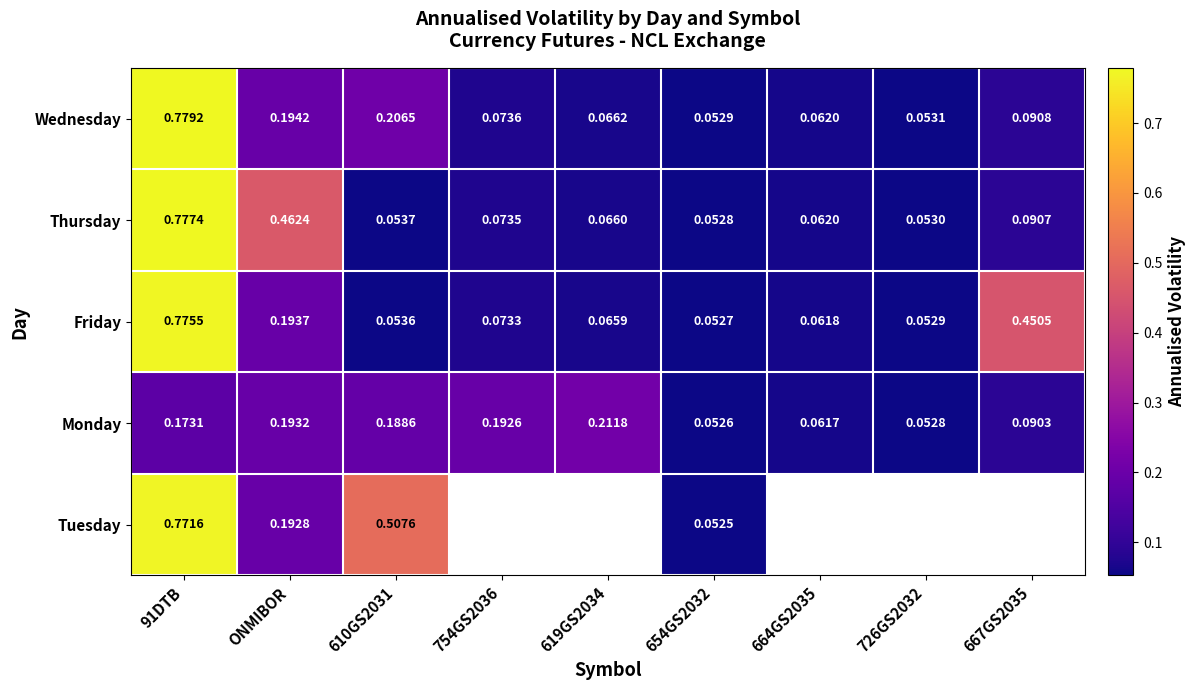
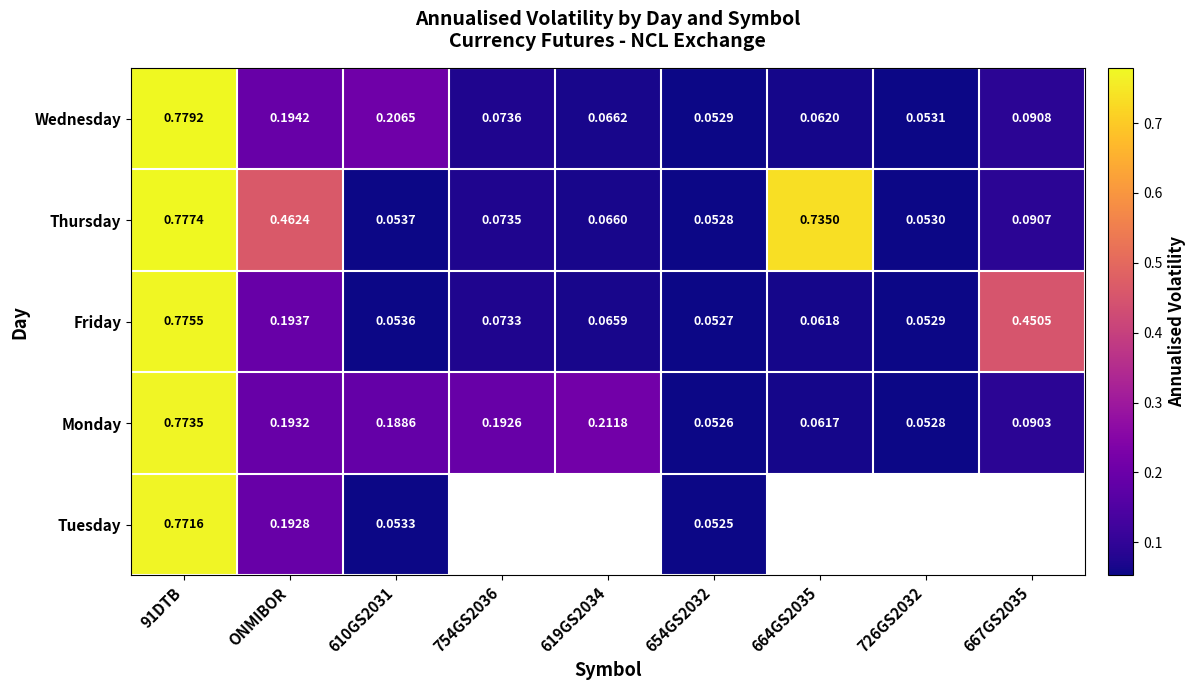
  {
    "Wednesday": {
      "91DTB": 0.7792,
      "ONMIBOR": 0.1942,
      "610GS2031": 0.2065,
      "754GS2036": 0.0736,
      "619GS2034": 0.0662,
      "654GS2032": 0.0529,
      "664GS2035": 0.0620,
      "726GS2032": 0.0531,
      "667GS2035": 0.0908
    },
    "Thursday": {
      "91DTB": 0.7774,
      "ONMIBOR": 0.4624,
      "610GS2031": 0.0537,
      "754GS2036": 0.0735,
      "619GS2034": 0.0660,
      "654GS2032": 0.0528,
-     "664GS2035": 0.0620,
+     "664GS2035": 0.7350,
      "726GS2032": 0.0530,
      "667GS2035": 0.0907
    },
    "Friday": {
      "91DTB": 0.7755,
      "ONMIBOR": 0.1937,
      "610GS2031": 0.0536,
      "754GS2036": 0.0733,
      "619GS2034": 0.0659,
      "654GS2032": 0.0527,
      "664GS2035": 0.0618,
      "726GS2032": 0.0529,
      "667GS2035": 0.4505
    },
    "Monday": {
-     "91DTB": 0.1731,
+     "91DTB": 0.7735,
      "ONMIBOR": 0.1932,
      "610GS2031": 0.1886,
      "754GS2036": 0.1926,
      "619GS2034": 0.2118,
      "654GS2032": 0.0526,
      "664GS2035": 0.0617,
      "726GS2032": 0.0528,
      "667GS2035": 0.0903
    },
    "Tuesday": {
      "91DTB": 0.7716,
      "ONMIBOR": 0.1928,
-     "610GS2031": 0.5076,
+     "610GS2031": 0.0533,
      "654GS2032": 0.0525
    }
  }
